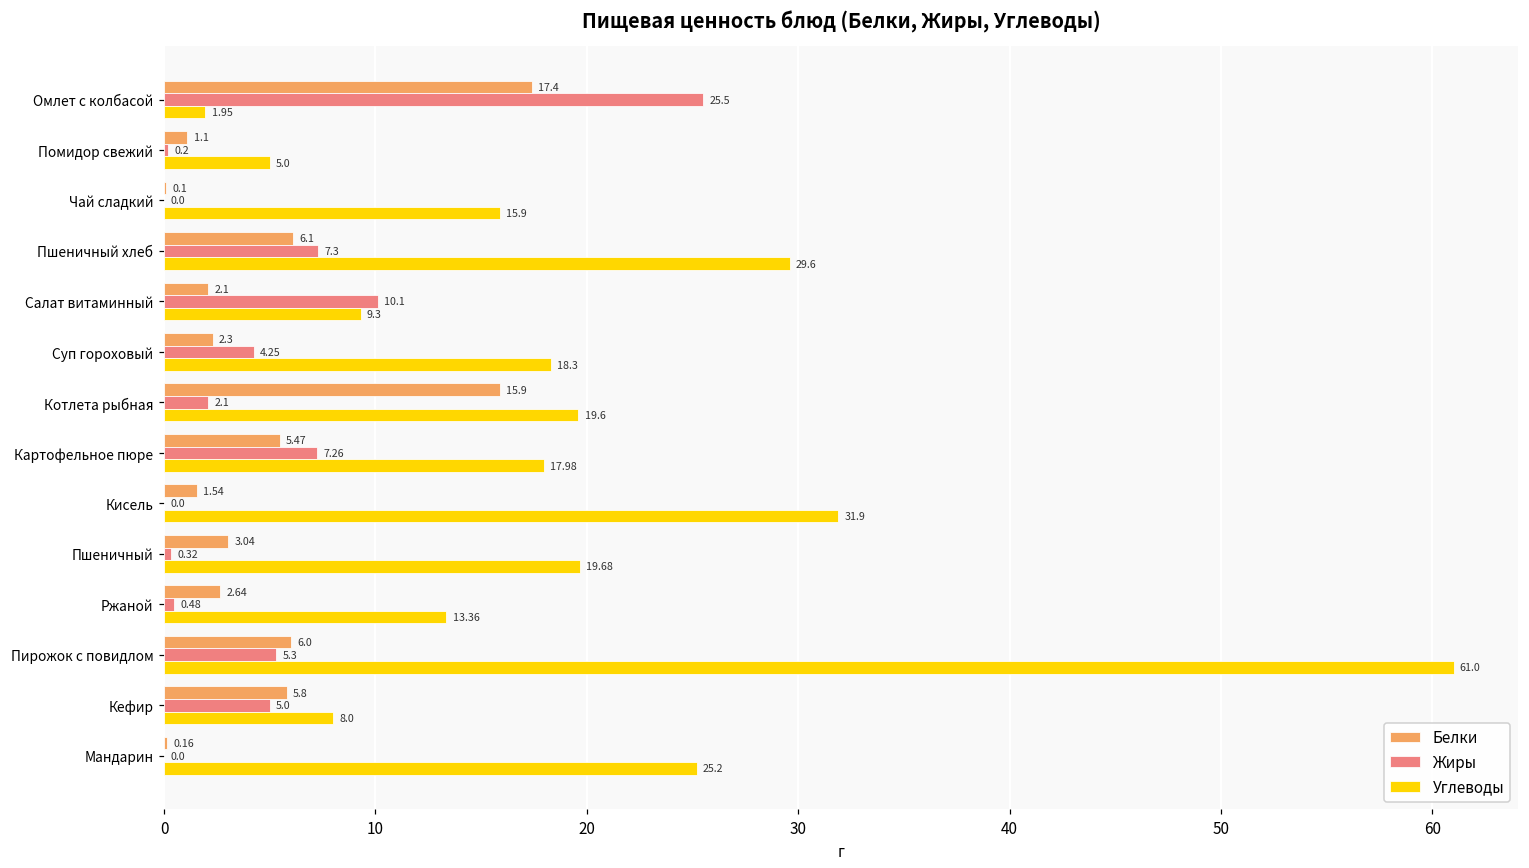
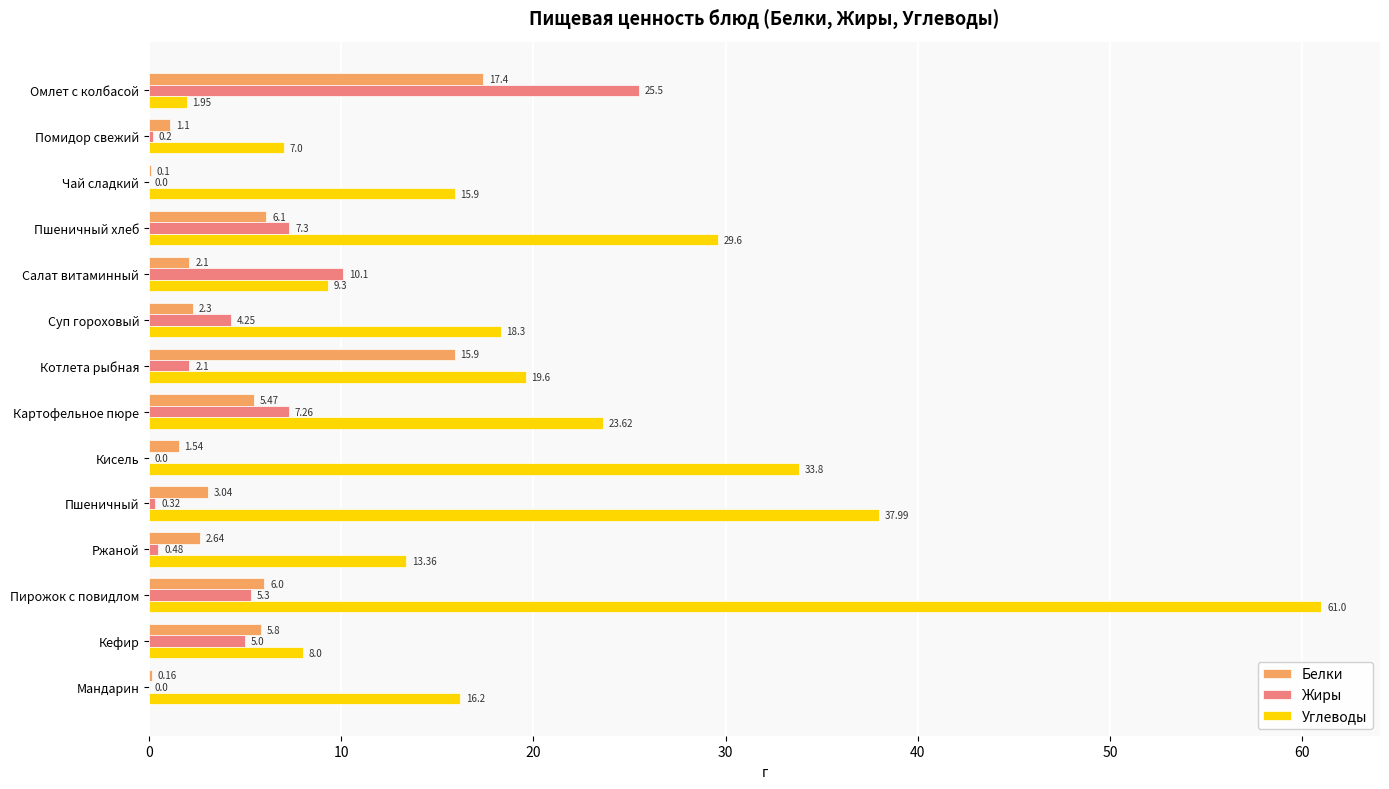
  {
    "Углеводы": {
      "Омлет с колбасой": 1.95,
-     "Помидор свежий": 5.0,
+     "Помидор свежий": 7.0,
      "Чай сладкий": 15.9,
      "Пшеничный хлеб": 29.6,
      "Салат витаминный": 9.3,
      "Суп гороховый": 18.3,
      "Котлета рыбная": 19.6,
-     "Картофельное пюре": 17.98,
-     "Кисель": 31.9,
-     "Пшеничный": 19.68,
+     "Картофельное пюре": 23.62,
+     "Кисель": 33.8,
+     "Пшеничный": 37.99,
      "Ржаной": 13.36,
      "Пирожок с повидлом": 61.0,
      "Кефир": 8.0,
-     "Мандарин": 25.2
+     "Мандарин": 16.2
    }
  }
